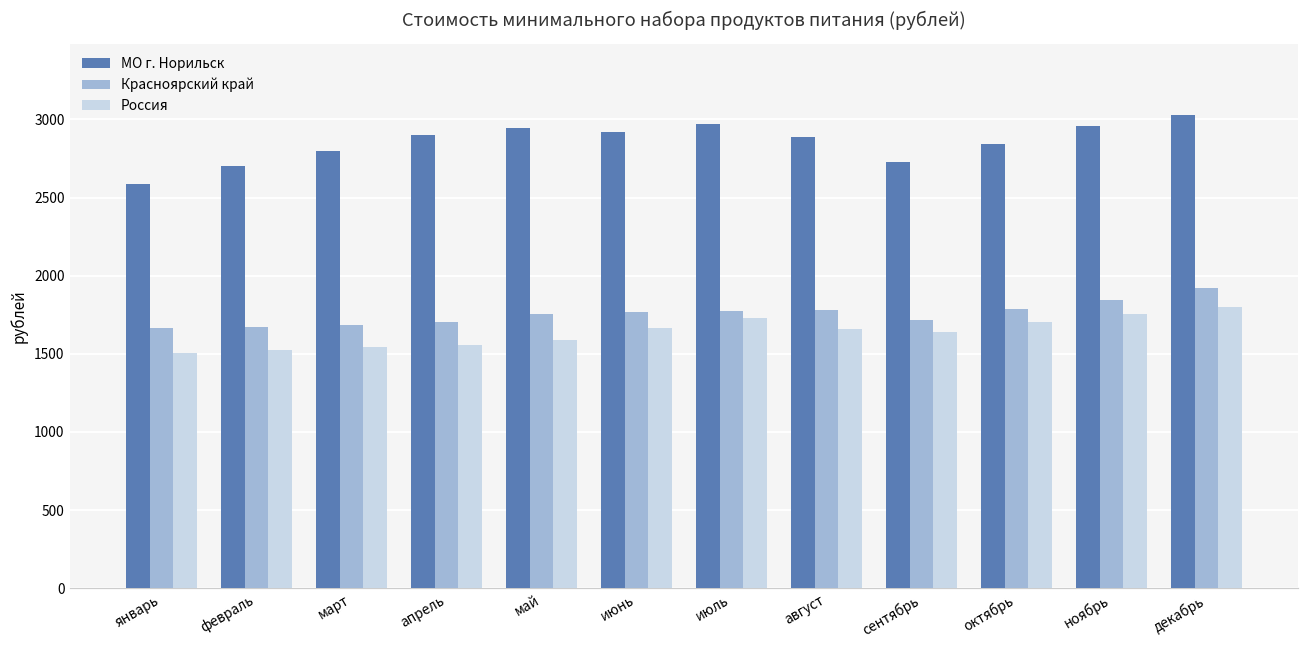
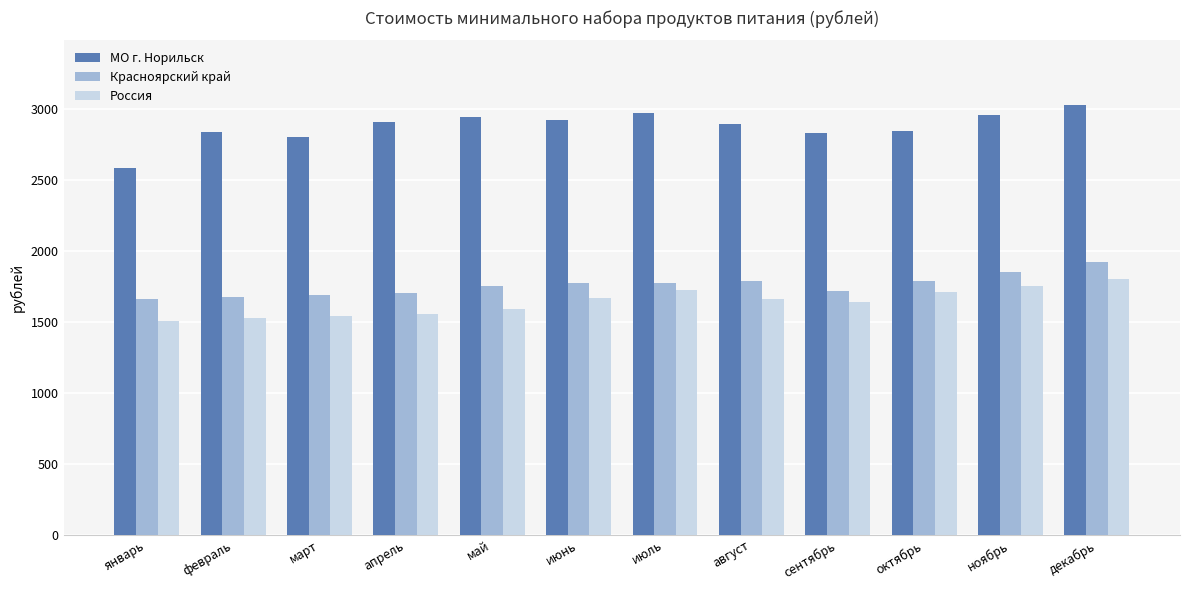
  {
    "МО г. Норильск": {
      "январь": 2580,
-     "февраль": 2700,
+     "февраль": 2830,
      "март": 2800,
      "апрель": 2900,
      "май": 2940,
      "июнь": 2920,
      "июль": 2970,
      "август": 2890,
-     "сентябрь": 2730,
+     "сентябрь": 2830,
      "октябрь": 2840,
      "ноябрь": 2960,
      "декабрь": 3030
    }
  }
